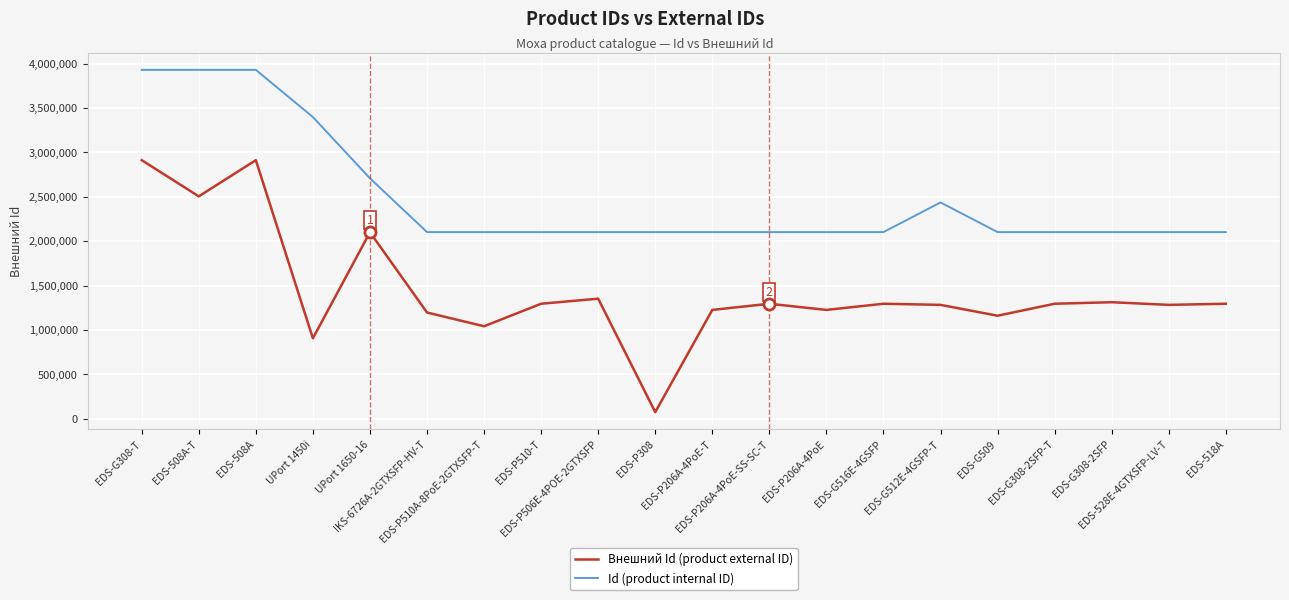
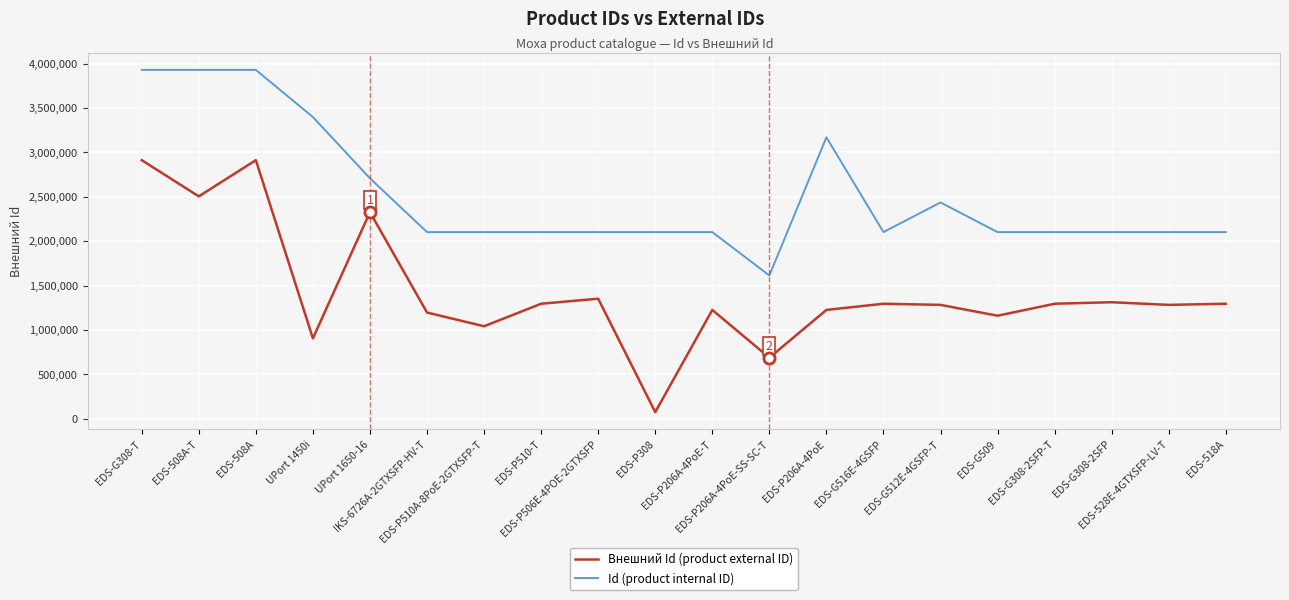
  {
    "Внешний Id (product external ID)": {
      "EDS-G308-T": "2,900,000",
      "EDS-508A-T": "2,500,000",
      "EDS-508A": "2,900,000",
      "UPort 1450i": "900,000",
-     "UPort 1650-16": "2,100,000",
+     "UPort 1650-16": "2,300,000",
      "IKS-6726A-2GTXSFP-HV-T": "1,200,000",
      "EDS-P510A-8PoE-2GTXSFP-T": "1,000,000",
      "EDS-P510-T": "1,300,000",
      "EDS-P506E-4POE-2GTXSFP": "1,400,000",
      "EDS-P308": "100,000",
      "EDS-P206A-4PoE-T": "1,200,000",
-     "EDS-P206A-4PoE-SS-SC-T": "1,300,000",
+     "EDS-P206A-4PoE-SS-SC-T": "700,000",
      "EDS-P206A-4PoE": "1,200,000",
      "EDS-G516E-4GSFP": "1,300,000",
      "EDS-G512E-4GSFP-T": "1,300,000",
      "EDS-G509": "1,200,000",
      "EDS-G308-2SFP-T": "1,300,000",
      "EDS-G308-2SFP": "1,300,000",
      "EDS-528E-4GTXSFP-LV-T": "1,300,000",
      "EDS-518A": "1,300,000"
    },
    "Id (product internal ID)": {
      "EDS-G308-T": "3,900,000",
      "EDS-508A-T": "3,900,000",
      "EDS-508A": "3,900,000",
      "UPort 1450i": "3,400,000",
      "UPort 1650-16": "2,700,000",
      "IKS-6726A-2GTXSFP-HV-T": "2,100,000",
      "EDS-P510A-8PoE-2GTXSFP-T": "2,100,000",
      "EDS-P510-T": "2,100,000",
      "EDS-P506E-4POE-2GTXSFP": "2,100,000",
      "EDS-P308": "2,100,000",
      "EDS-P206A-4PoE-T": "2,100,000",
-     "EDS-P206A-4PoE-SS-SC-T": "2,100,000",
-     "EDS-P206A-4PoE": "2,100,000",
+     "EDS-P206A-4PoE-SS-SC-T": "1,600,000",
+     "EDS-P206A-4PoE": "3,200,000",
      "EDS-G516E-4GSFP": "2,100,000",
      "EDS-G512E-4GSFP-T": "2,400,000",
      "EDS-G509": "2,100,000",
      "EDS-G308-2SFP-T": "2,100,000",
      "EDS-G308-2SFP": "2,100,000",
      "EDS-528E-4GTXSFP-LV-T": "2,100,000",
      "EDS-518A": "2,100,000"
    }
  }
